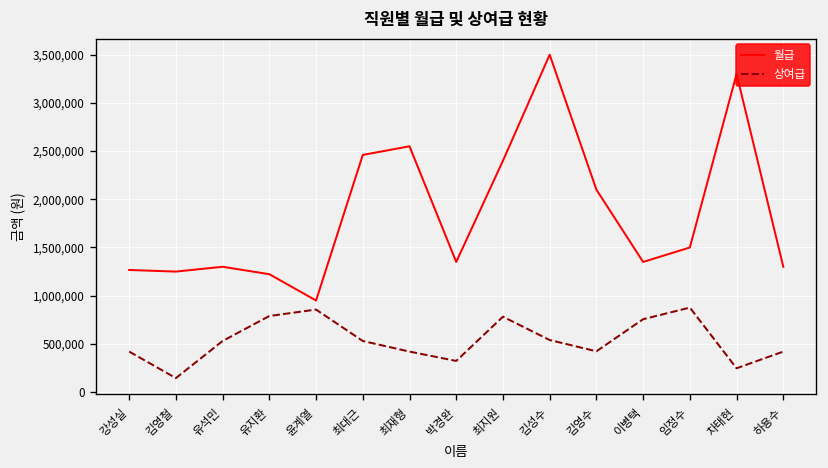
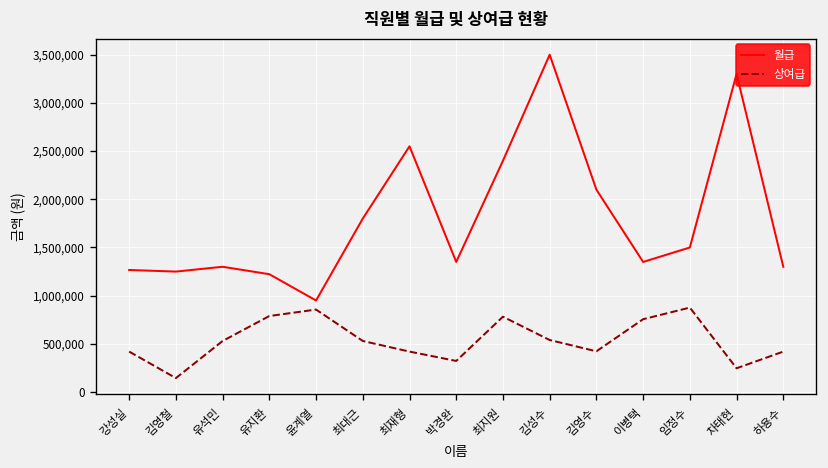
  {
    "월급": {
      "강성실": "1,300,000",
      "김영철": "1,300,000",
      "유석민": "1,300,000",
      "유지환": "1,200,000",
      "윤계열": "1,000,000",
-     "최대근": "2,500,000",
+     "최대근": "1,800,000",
      "최재형": "2,600,000",
      "박경완": "1,400,000",
      "최지원": "2,400,000",
      "김성수": "3,500,000",
      "김영수": "2,100,000",
      "이병택": "1,400,000",
      "임정수": "1,500,000",
      "하용수": "1,300,000"
    },
    "상여급": {
      "강성실": "400,000",
      "김영철": "100,000",
      "유석민": "500,000",
      "유지환": "800,000",
      "윤계열": "900,000",
      "최대근": "500,000",
      "최재형": "400,000",
      "박경완": "300,000",
      "최지원": "800,000",
      "김성수": "500,000",
      "김영수": "400,000",
      "이병택": "800,000",
      "임정수": "900,000",
      "차태현": "200,000",
      "하용수": "400,000"
    }
  }
